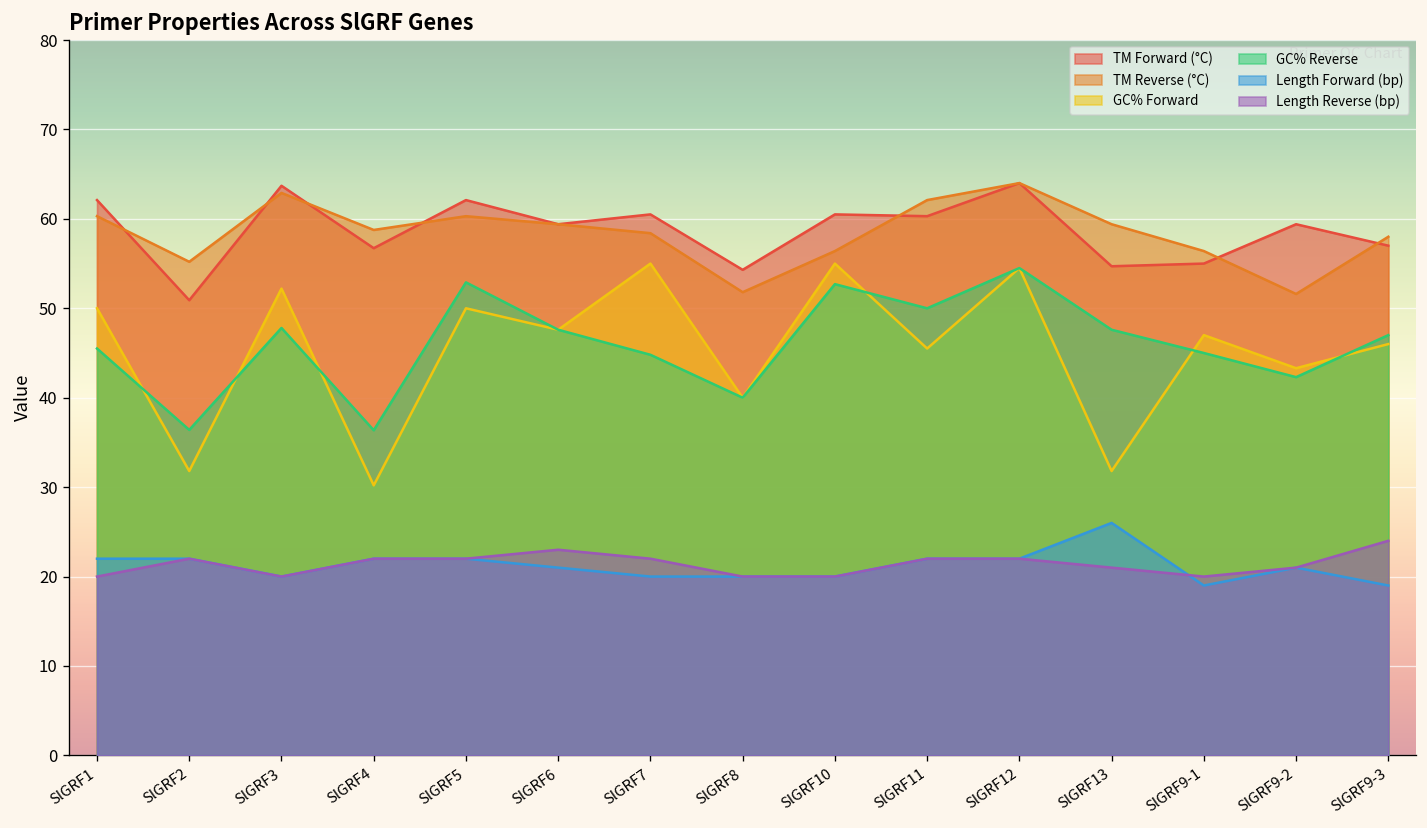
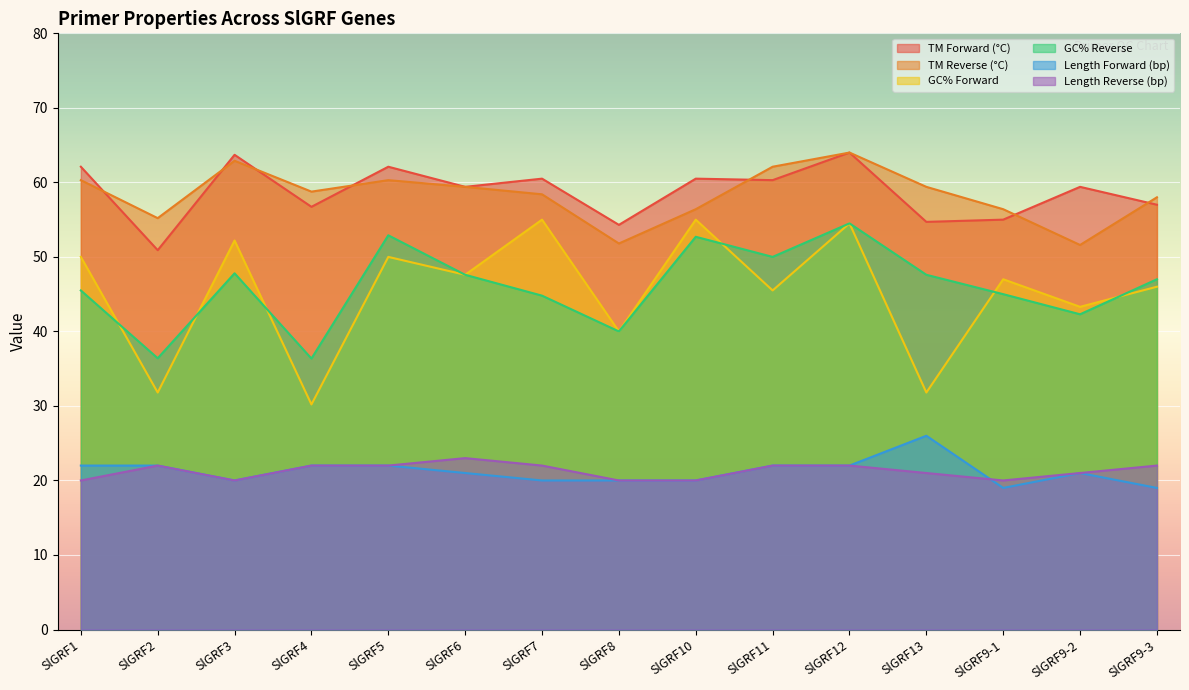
  {
    "GC% Forward": {
      "SlGRF1": 50,
      "SlGRF2": 32,
      "SlGRF3": 52,
      "SlGRF4": 30,
      "SlGRF5": 50,
      "SlGRF7": 55,
      "SlGRF10": 55,
      "SlGRF11": 46,
      "SlGRF13": 32,
      "SlGRF9-1": 47,
      "SlGRF9-2": 43,
      "SlGRF9-3": 46
    },
    "GC% Reverse": {
      "SlGRF1": 46,
      "SlGRF2": 36,
      "SlGRF3": 48,
      "SlGRF4": 36,
      "SlGRF5": 53,
      "SlGRF7": 45,
      "SlGRF10": 53,
      "SlGRF11": 50,
      "SlGRF13": 48,
      "SlGRF9-1": 45,
      "SlGRF9-2": 42,
      "SlGRF9-3": 47
    },
    "Length Forward (bp)": {
      "SlGRF1": 22,
      "SlGRF6": 21,
      "SlGRF7": 20,
      "SlGRF13": 26,
      "SlGRF9-1": 19,
      "SlGRF9-3": 19
    },
    "Length Reverse (bp)": {
      "SlGRF1": 20,
      "SlGRF6": 23,
      "SlGRF7": 22,
      "SlGRF13": 21,
      "SlGRF9-1": 20,
-     "SlGRF9-3": 24
+     "SlGRF9-3": 22
    }
  }
